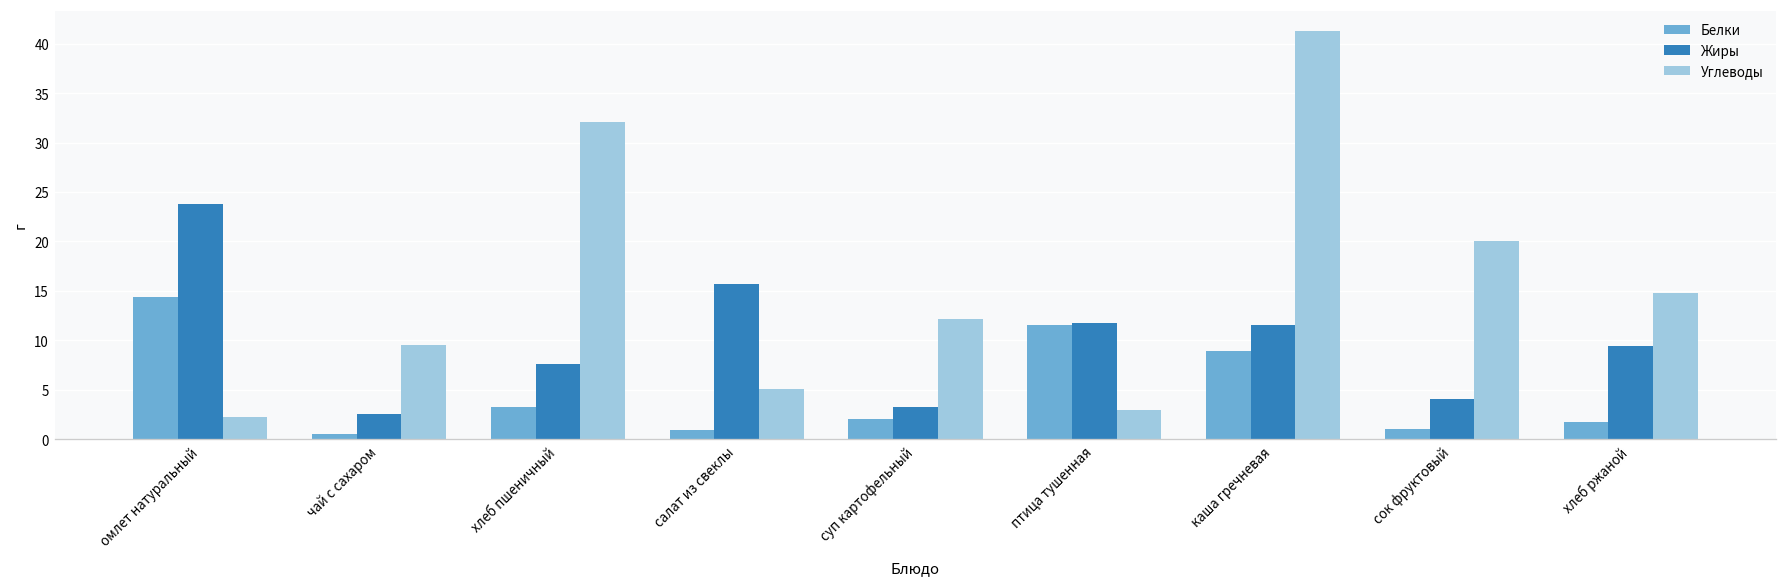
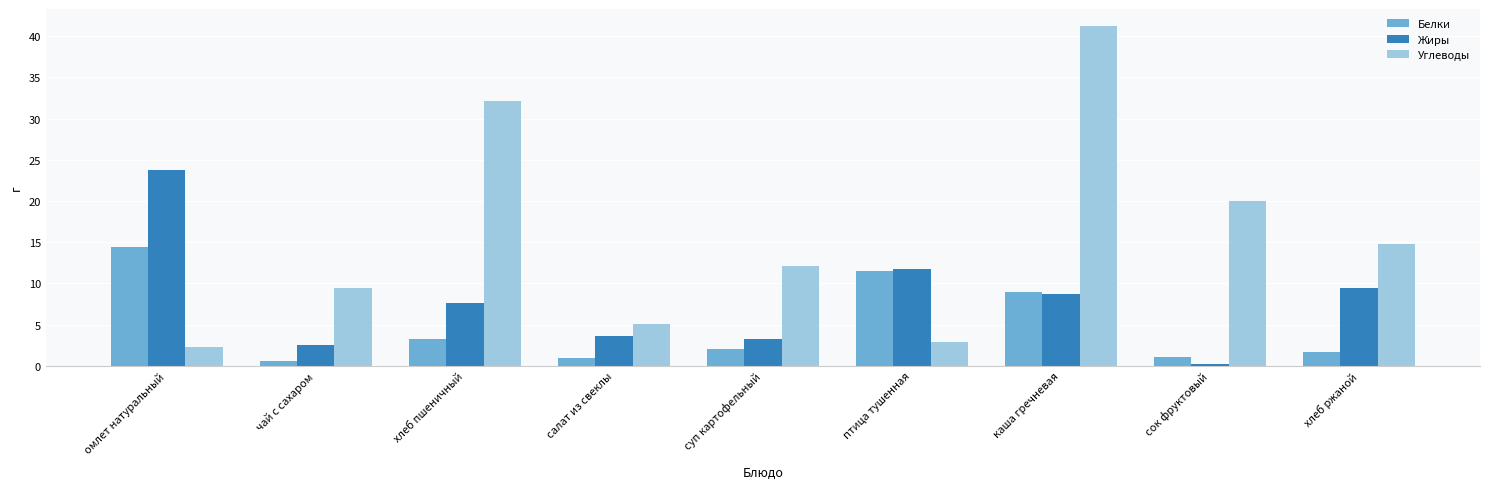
  {
    "Жиры": {
      "омлет натуральный": 24,
      "чай с сахаром": 3,
      "хлеб пшеничный": 8,
-     "салат из свеклы": 16,
+     "салат из свеклы": 4,
      "суп картофельный": 3,
      "птица тушенная": 12,
-     "каша гречневая": 12,
-     "сок фруктовый": 4,
+     "каша гречневая": 9,
+     "сок фруктовый": 0,
      "хлеб ржаной": 9
    }
  }
